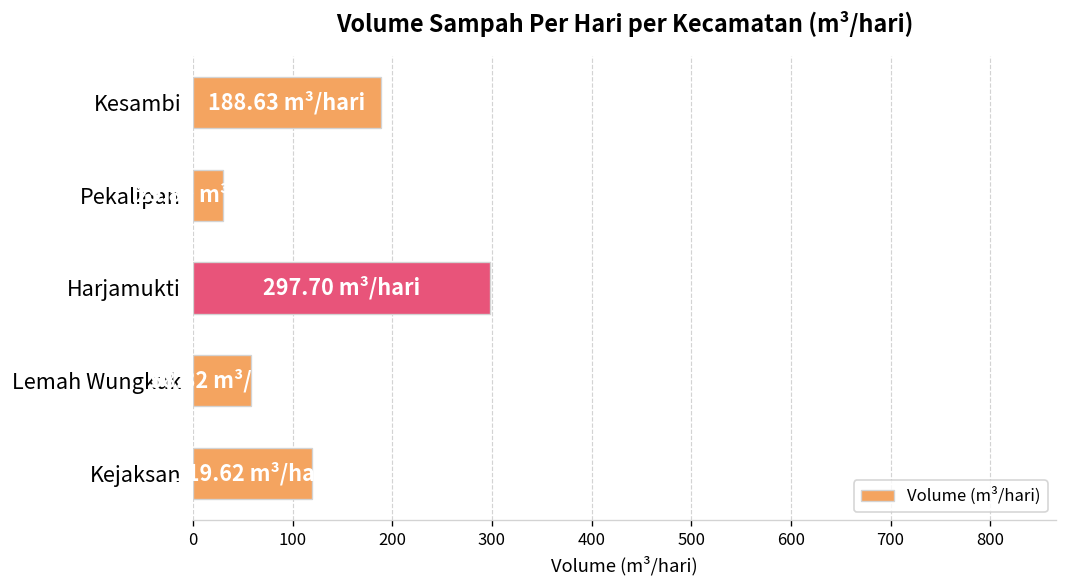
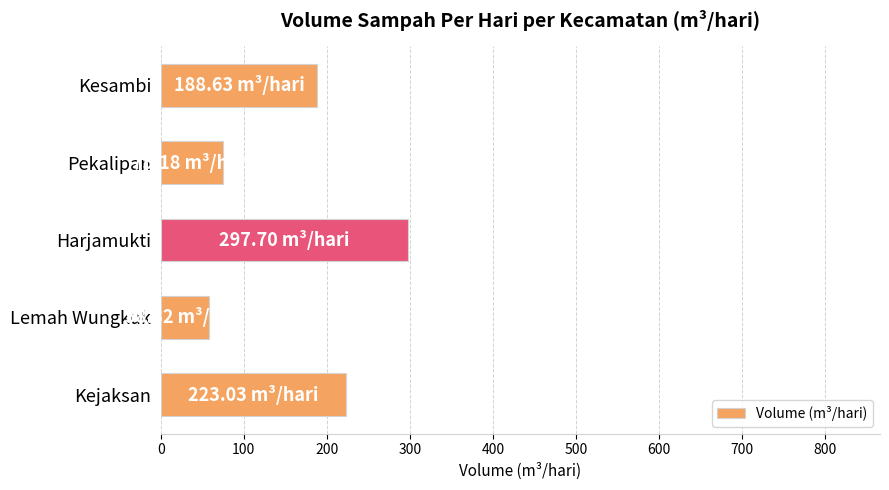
  {
    "Kesambi": 188.63,
-   "Pekalipan": 30,
+   "Pekalipan": 80,
    "Harjamukti": 297.70,
-   "Kejaksan": 119.62
+   "Kejaksan": 223.03
  }
